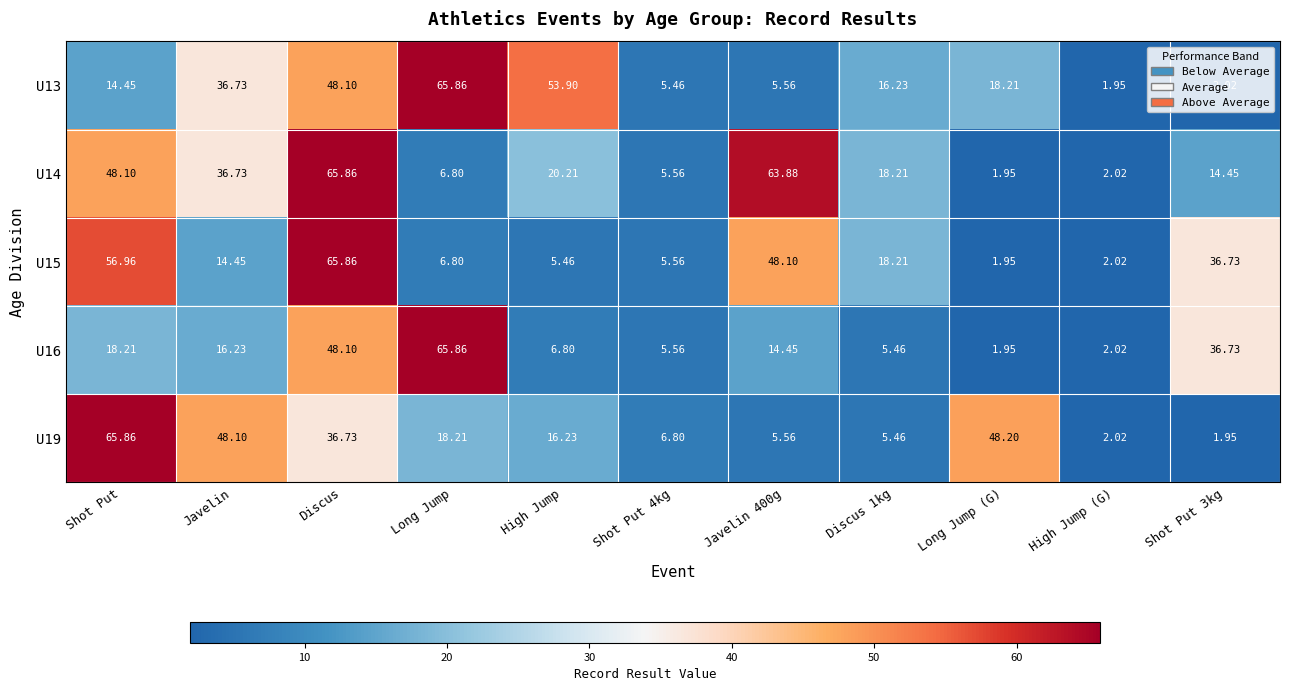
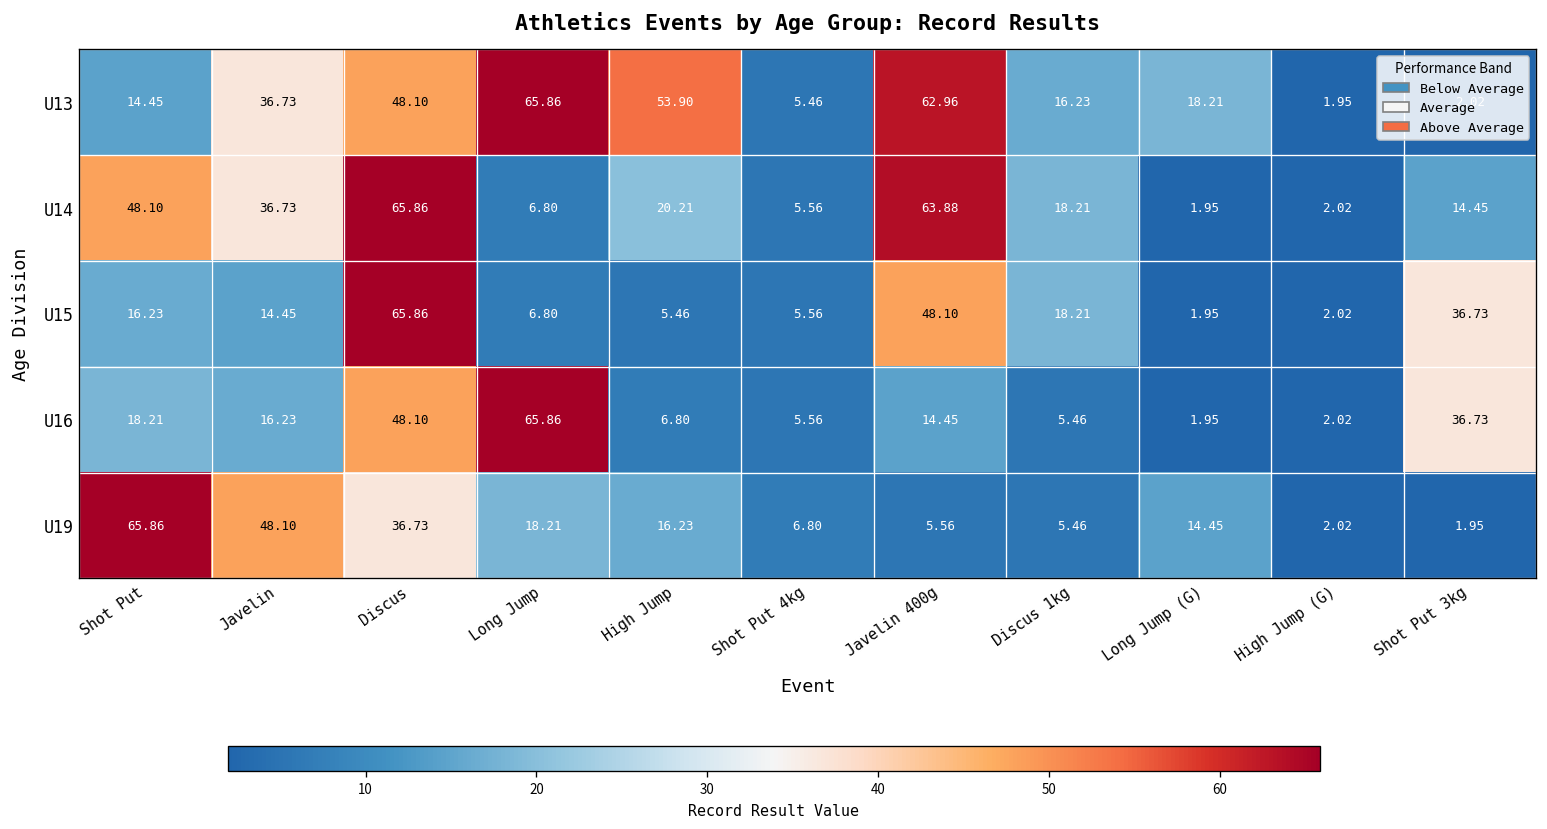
  {
    "U13": {
      "Shot Put": 14.45,
      "Javelin": 36.73,
      "Discus": 48.10,
      "Long Jump": 65.86,
      "High Jump": 53.90,
      "Shot Put 4kg": 5.46,
-     "Javelin 400g": 5.56,
+     "Javelin 400g": 62.96,
      "Discus 1kg": 16.23,
      "Long Jump (G)": 18.21,
      "High Jump (G)": 1.95
    },
    "U14": {
      "Shot Put": 48.10,
      "Javelin": 36.73,
      "Discus": 65.86,
      "Long Jump": 6.80,
      "High Jump": 20.21,
      "Shot Put 4kg": 5.56,
      "Javelin 400g": 63.88,
      "Discus 1kg": 18.21,
      "Long Jump (G)": 1.95,
      "High Jump (G)": 2.02,
      "Shot Put 3kg": 14.45
    },
    "U15": {
-     "Shot Put": 56.96,
+     "Shot Put": 16.23,
      "Javelin": 14.45,
      "Discus": 65.86,
      "Long Jump": 6.80,
      "High Jump": 5.46,
      "Shot Put 4kg": 5.56,
      "Javelin 400g": 48.10,
      "Discus 1kg": 18.21,
      "Long Jump (G)": 1.95,
      "High Jump (G)": 2.02,
      "Shot Put 3kg": 36.73
    },
    "U16": {
      "Shot Put": 18.21,
      "Javelin": 16.23,
      "Discus": 48.10,
      "Long Jump": 65.86,
      "High Jump": 6.80,
      "Shot Put 4kg": 5.56,
      "Javelin 400g": 14.45,
      "Discus 1kg": 5.46,
      "Long Jump (G)": 1.95,
      "High Jump (G)": 2.02,
      "Shot Put 3kg": 36.73
    },
    "U19": {
      "Shot Put": 65.86,
      "Javelin": 48.10,
      "Discus": 36.73,
      "Long Jump": 18.21,
      "High Jump": 16.23,
      "Shot Put 4kg": 6.80,
      "Javelin 400g": 5.56,
      "Discus 1kg": 5.46,
-     "Long Jump (G)": 48.20,
+     "Long Jump (G)": 14.45,
      "High Jump (G)": 2.02,
      "Shot Put 3kg": 1.95
    }
  }
